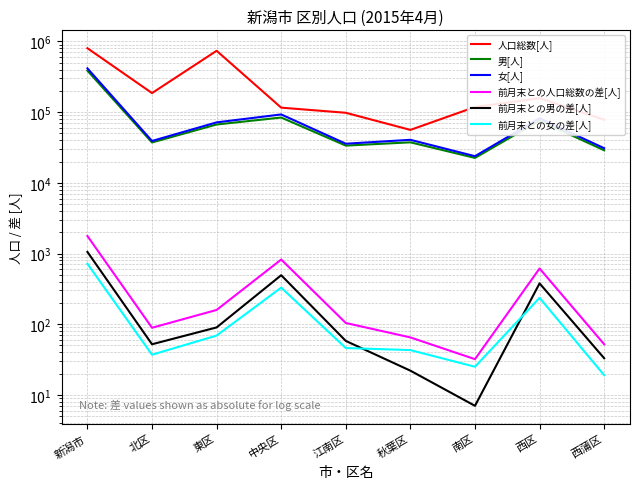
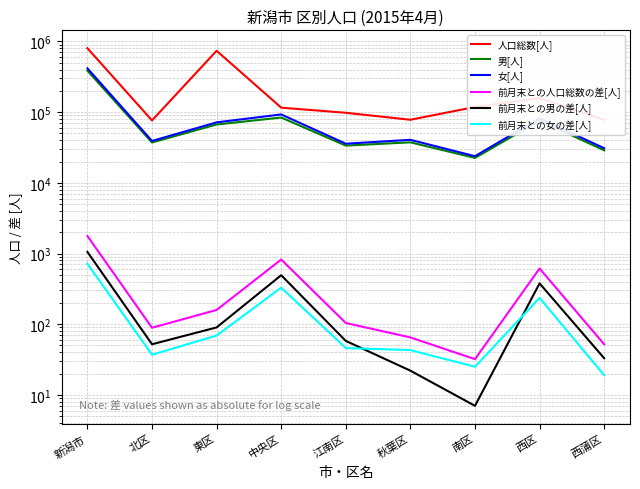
  {
    "人口総数[人]": {
      "新潟市": 800000,
-     "北区": 190000,
+     "北区": 80000,
      "東区": 700000,
      "中央区": 120000,
      "江南区": 100000,
-     "秋葉区": 60000
+     "秋葉区": 80000
    },
    "男[人]": {
      "中央区": 80000
    },
    "女[人]": {
      "中央区": 90000
    },
    "前月末との人口総数の差[人]": {
      "新潟市": 1800,
      "北区": 90,
      "東区": 160,
      "中央区": 800,
      "江南区": 100,
      "秋葉区": 70,
      "南区": 30,
      "西区": 600,
      "西蒲区": 50
    },
    "前月末との男の差[人]": {
      "新潟市": 1100,
      "北区": 50,
      "東区": 90,
      "中央区": 500,
      "江南区": 60,
      "秋葉区": 22,
      "南区": 7,
      "西区": 400,
      "西蒲区": 30
    },
    "前月末との女の差[人]": {
      "新潟市": 700,
      "北区": 40,
      "東区": 70,
      "中央区": 300,
      "江南区": 50,
      "秋葉区": 40,
      "南区": 25,
      "西区": 240,
      "西蒲区": 19
    }
  }
